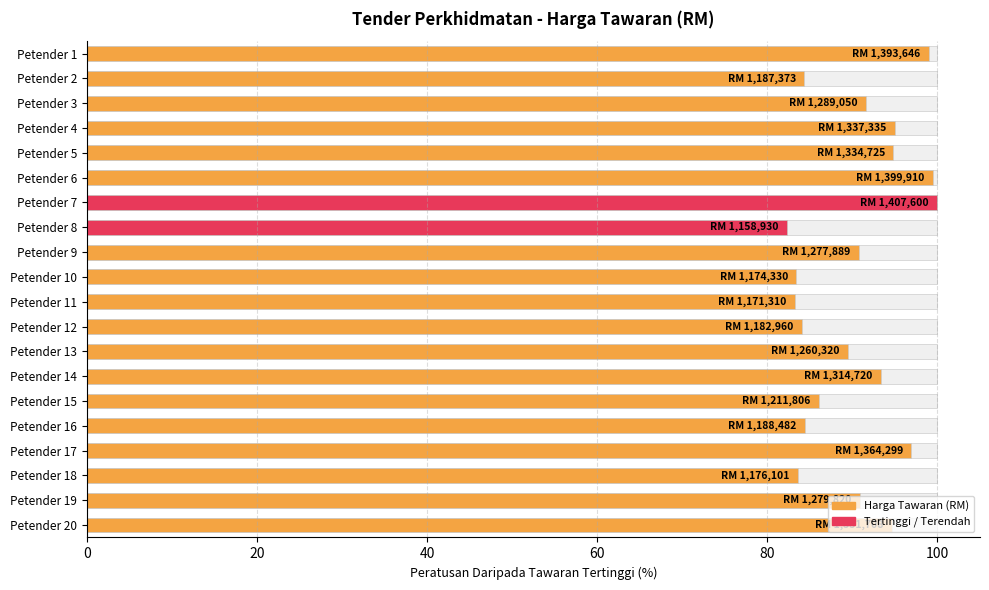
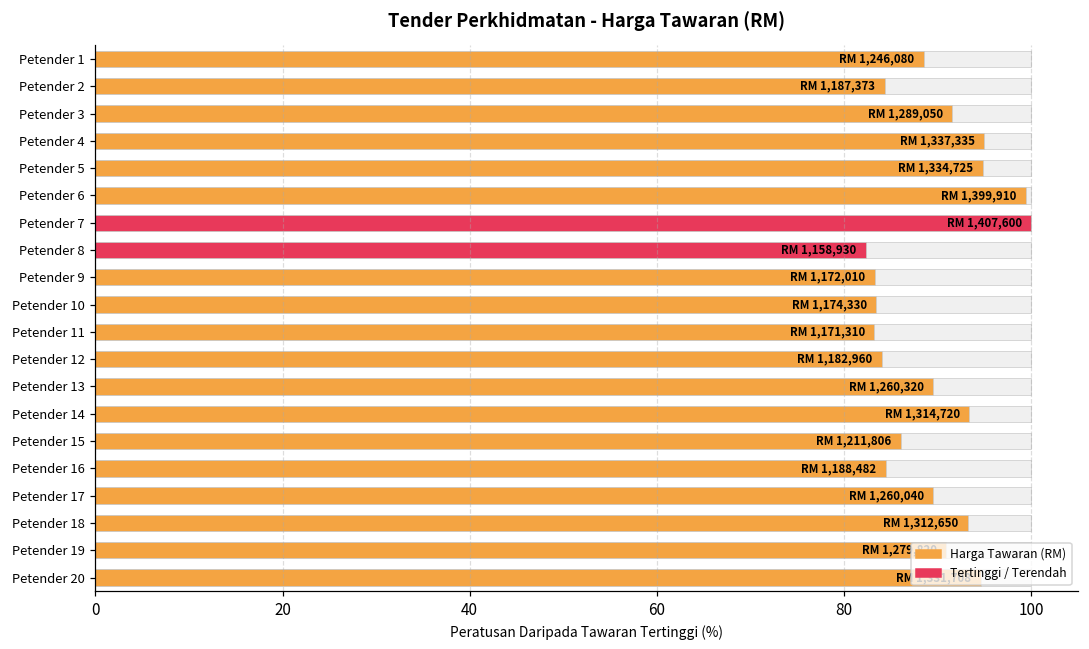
  {
    "Harga Tawaran (RM)": {
-     "Petender 1": "1,393,646",
-     "Petender 9": "1,277,889",
-     "Petender 17": "1,364,299",
-     "Petender 18": "1,176,101"
+     "Petender 1": "1,246,080",
+     "Petender 9": "1,172,010",
+     "Petender 17": "1,260,040",
+     "Petender 18": "1,312,650"
    }
  }
